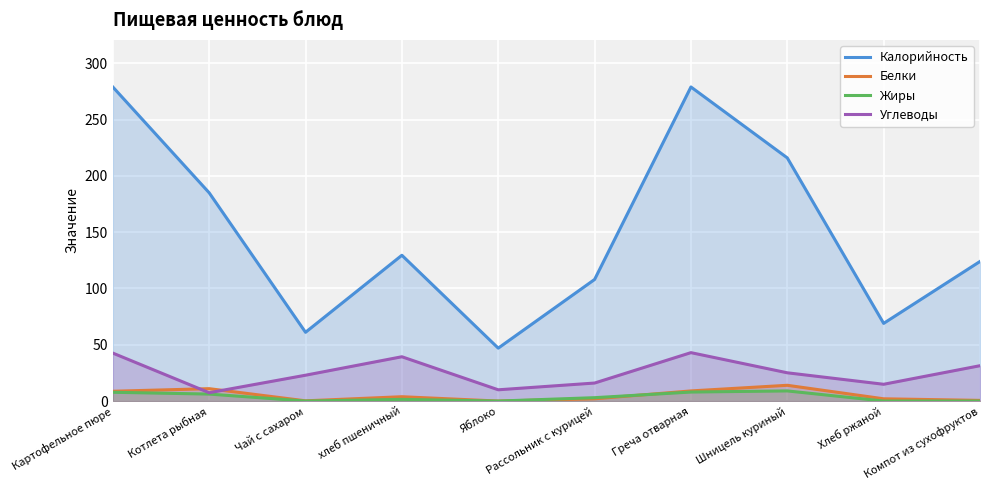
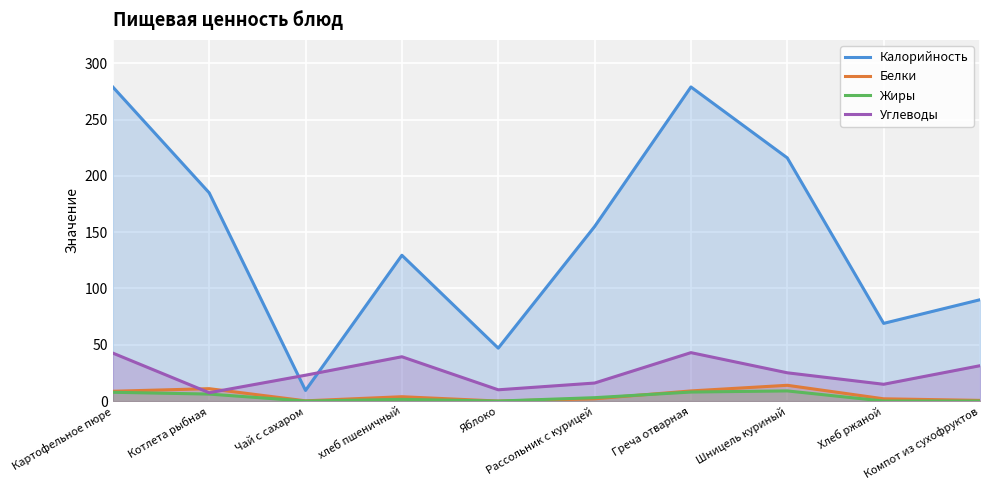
  {
    "Калорийность": {
      "Картофельное пюре": 279,
      "Котлета рыбная": 185,
-     "Чай с сахаром": 61,
+     "Чай с сахаром": 9,
      "хлеб пшеничный": 130,
      "Яблоко": 47,
-     "Рассольник с курицей": 108,
+     "Рассольник с курицей": 155,
      "Греча отварная": 279,
      "Шницель куриный": 216,
      "Хлеб ржаной": 69,
-     "Компот из сухофруктов": 124
+     "Компот из сухофруктов": 90
    },
    "Белки": {
      "Котлета рыбная": 11,
      "хлеб пшеничный": 4,
      "Шницель куриный": 14
    },
    "Жиры": {
      "хлеб пшеничный": 2,
      "Шницель куриный": 9
    },
    "Углеводы": {
      "Картофельное пюре": 43,
      "Чай с сахаром": 23,
      "хлеб пшеничный": 39,
      "Яблоко": 10,
      "Рассольник с курицей": 16,
      "Греча отварная": 43,
      "Шницель куриный": 25,
      "Хлеб ржаной": 15,
      "Компот из сухофруктов": 31
    }
  }
